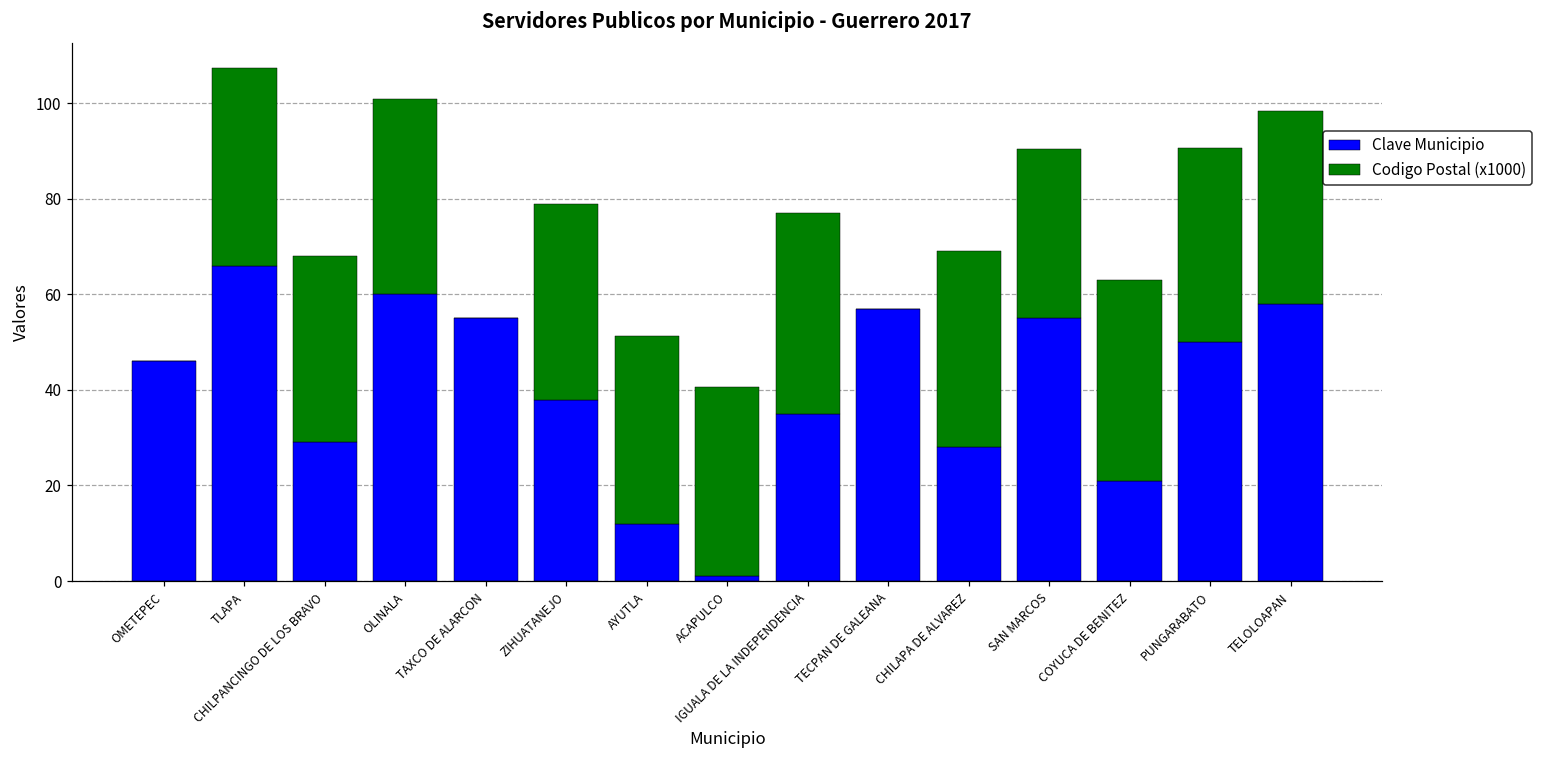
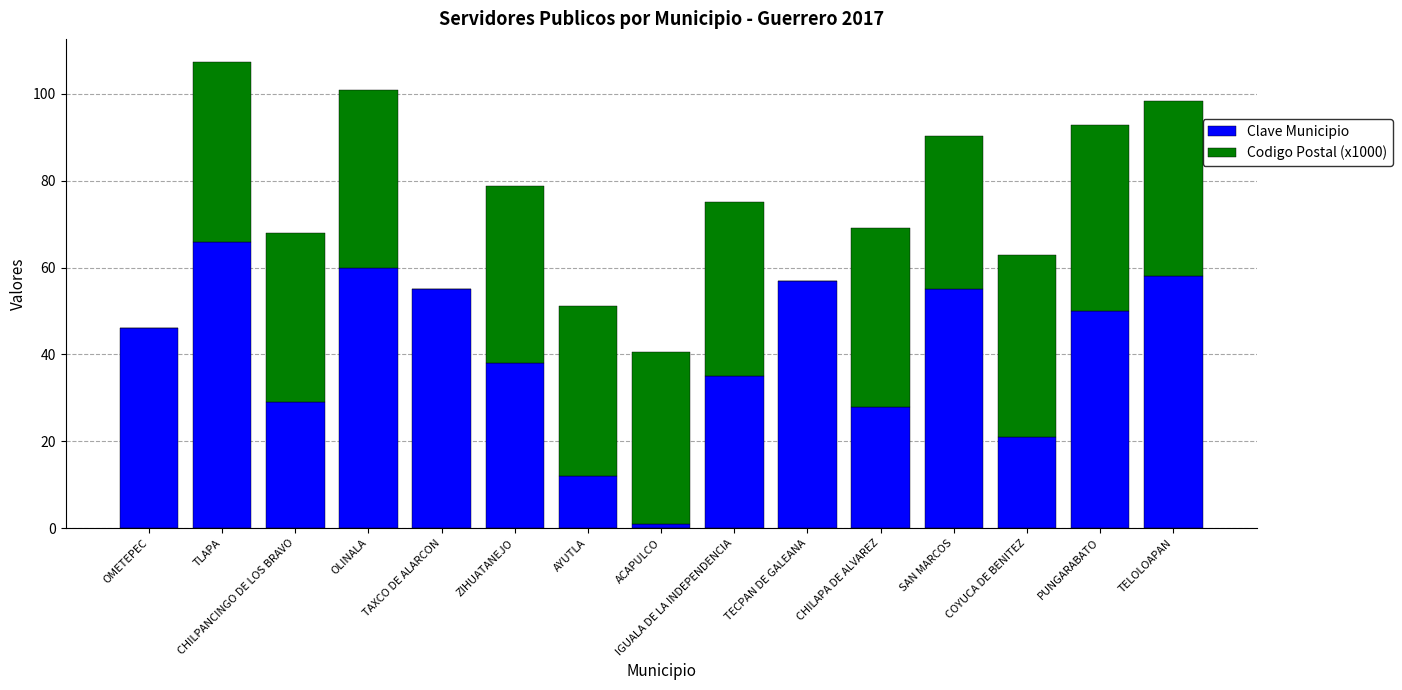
  {
    "Clave Municipio": {
      "OMETEPEC": 46,
      "TLAPA": 66,
      "CHILPANCINGO DE LOS BRAVO": 29,
      "OLINALA": 60,
      "TAXCO DE ALARCON": 55,
      "ZIHUATANEJO": 38,
      "AYUTLA": 12,
      "ACAPULCO": 1,
      "IGUALA DE LA INDEPENDENCIA": 35,
      "TECPAN DE GALEANA": 57,
      "CHILAPA DE ALVAREZ": 28,
      "SAN MARCOS": 55,
      "COYUCA DE BENITEZ": 21,
      "PUNGARABATO": 50,
      "TELOLOAPAN": 58
    },
    "Codigo Postal (x1000)": {
      "OMETEPEC": 0,
      "TLAPA": 41,
      "CHILPANCINGO DE LOS BRAVO": 39,
      "OLINALA": 41,
      "TAXCO DE ALARCON": 0,
      "ZIHUATANEJO": 41,
      "AYUTLA": 39,
      "ACAPULCO": 40,
-     "IGUALA DE LA INDEPENDENCIA": 42,
+     "IGUALA DE LA INDEPENDENCIA": 40,
      "TECPAN DE GALEANA": 0,
      "CHILAPA DE ALVAREZ": 41,
      "SAN MARCOS": 35,
      "COYUCA DE BENITEZ": 42,
-     "PUNGARABATO": 41,
+     "PUNGARABATO": 43,
      "TELOLOAPAN": 40
    }
  }
